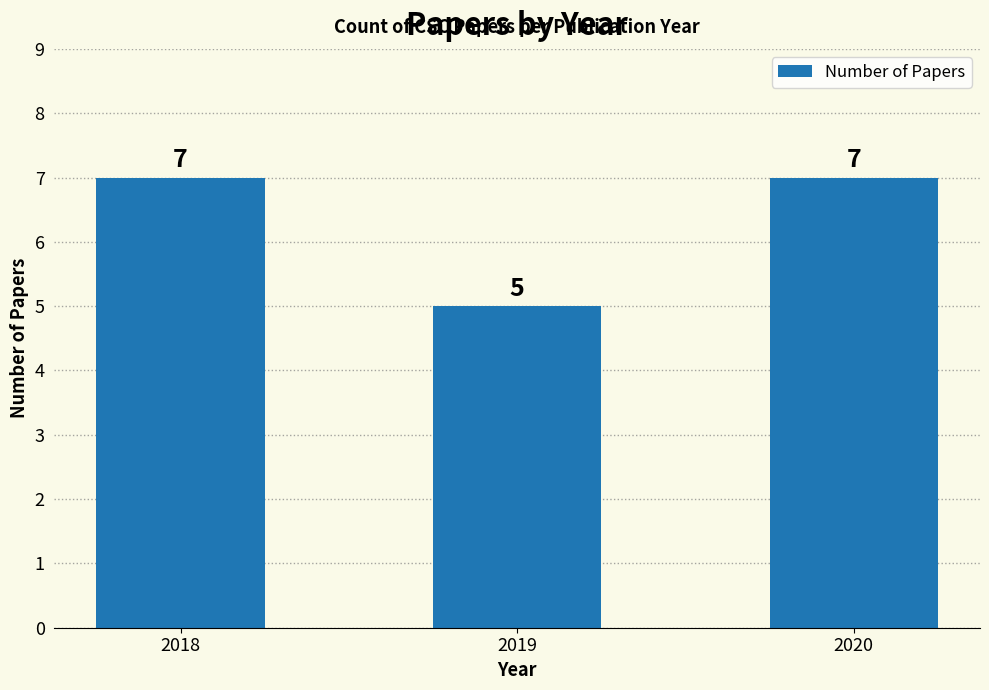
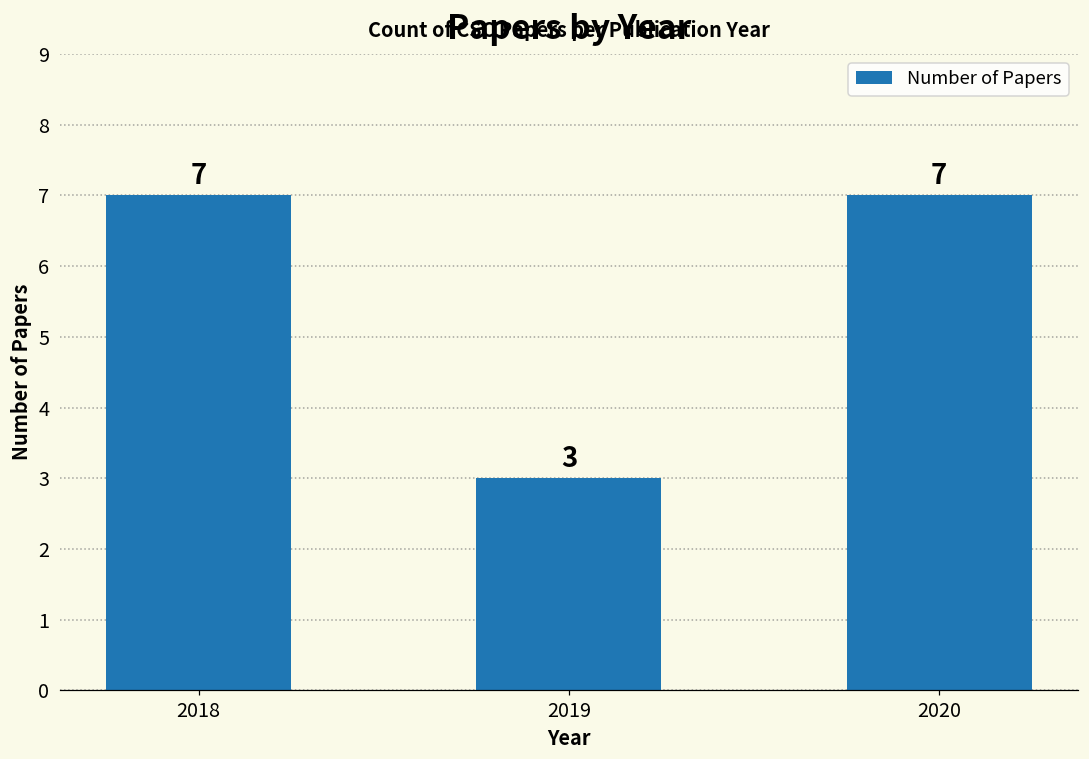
  {
    "2018": 7,
-   "2019": 5,
+   "2019": 3,
    "2020": 7
  }
